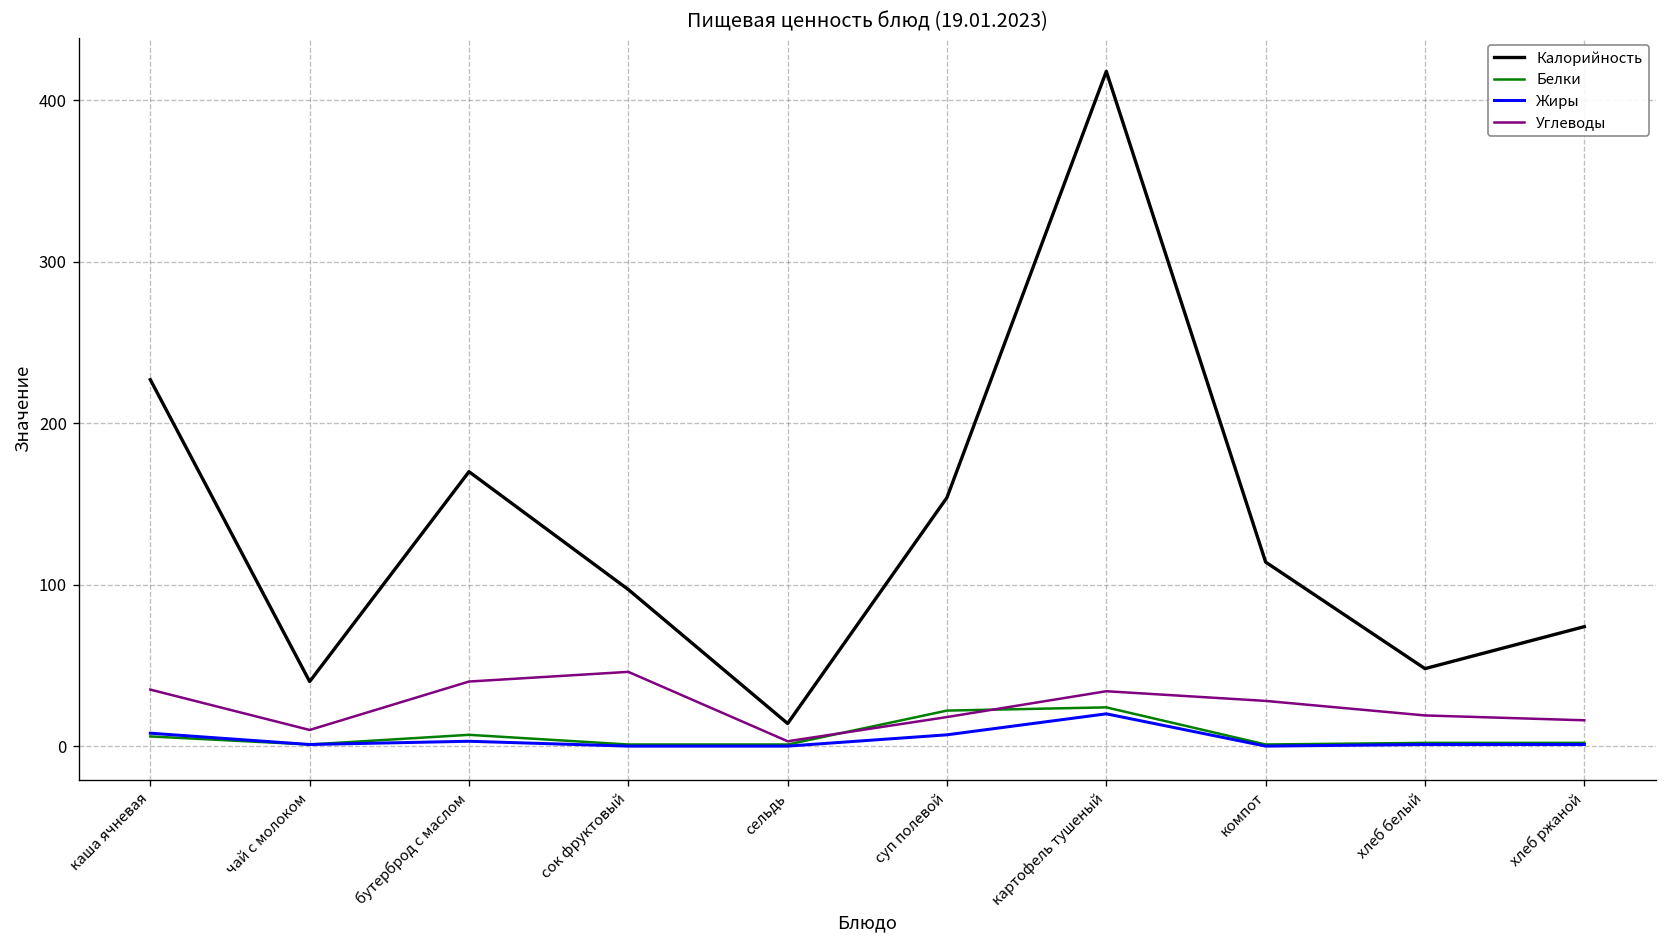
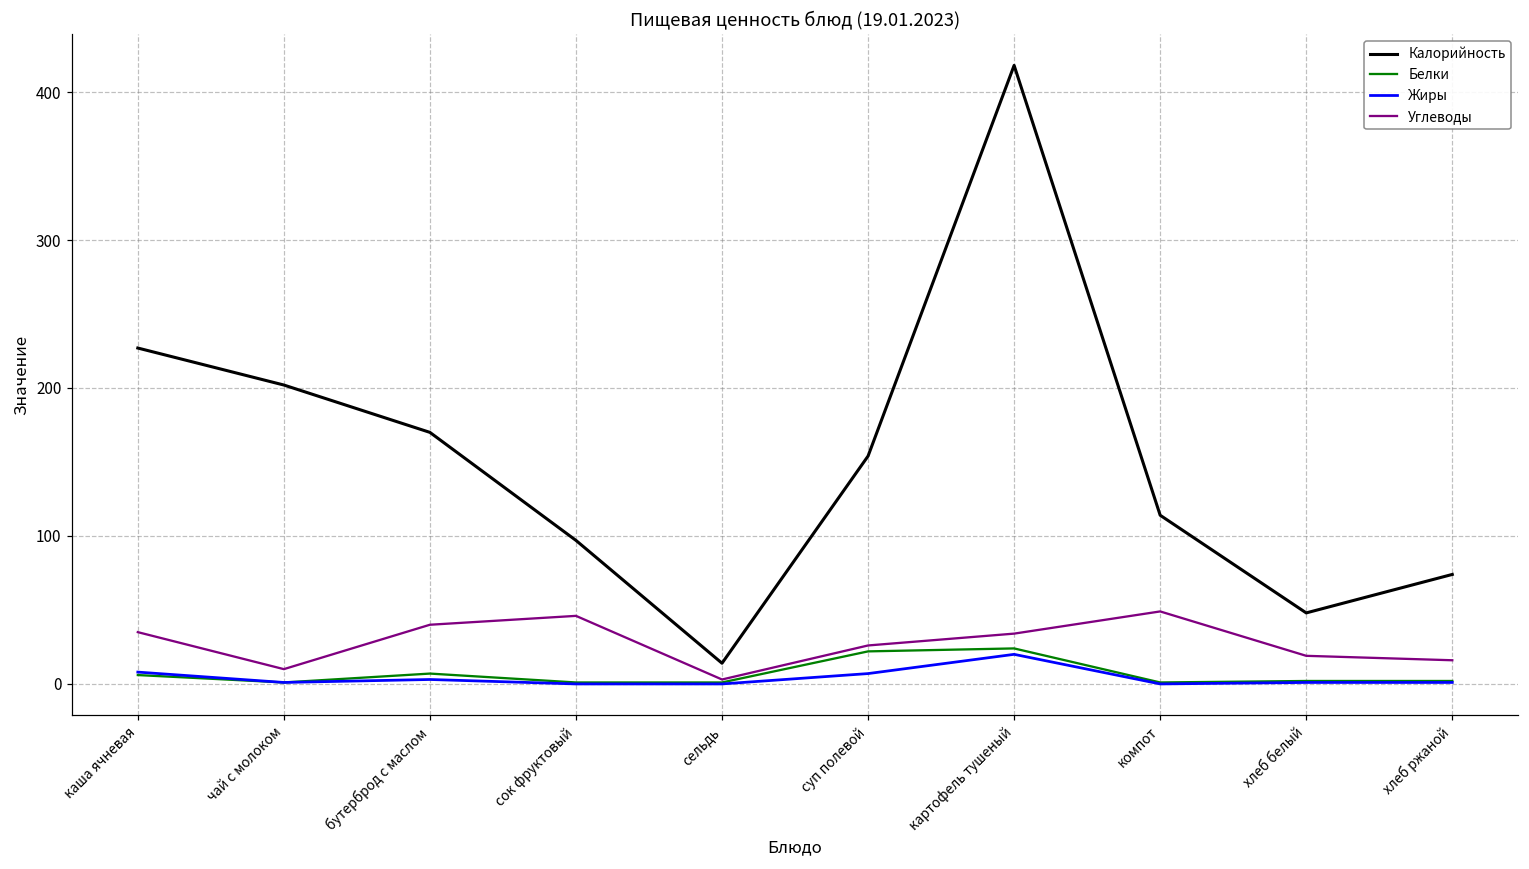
  {
    "Калорийность": {
      "каша ячневая": 227,
-     "чай с молоком": 40,
+     "чай с молоком": 202,
      "бутерброд с маслом": 170,
      "сок фруктовый": 97,
      "сельдь": 14,
      "суп полевой": 154,
      "картофель тушеный": 418,
      "компот": 114,
      "хлеб белый": 48,
      "хлеб ржаной": 74
    },
    "Белки": {
      "каша ячневая": 6,
      "бутерброд с маслом": 7,
      "суп полевой": 22,
      "картофель тушеный": 24
    },
    "Жиры": {
      "каша ячневая": 8,
      "бутерброд с маслом": 3,
      "суп полевой": 7,
      "картофель тушеный": 20
    },
    "Углеводы": {
      "каша ячневая": 35,
      "чай с молоком": 10,
      "бутерброд с маслом": 40,
      "сок фруктовый": 46,
      "сельдь": 3,
-     "суп полевой": 18,
+     "суп полевой": 26,
      "картофель тушеный": 34,
-     "компот": 28,
+     "компот": 49,
      "хлеб белый": 19,
      "хлеб ржаной": 16
    }
  }
